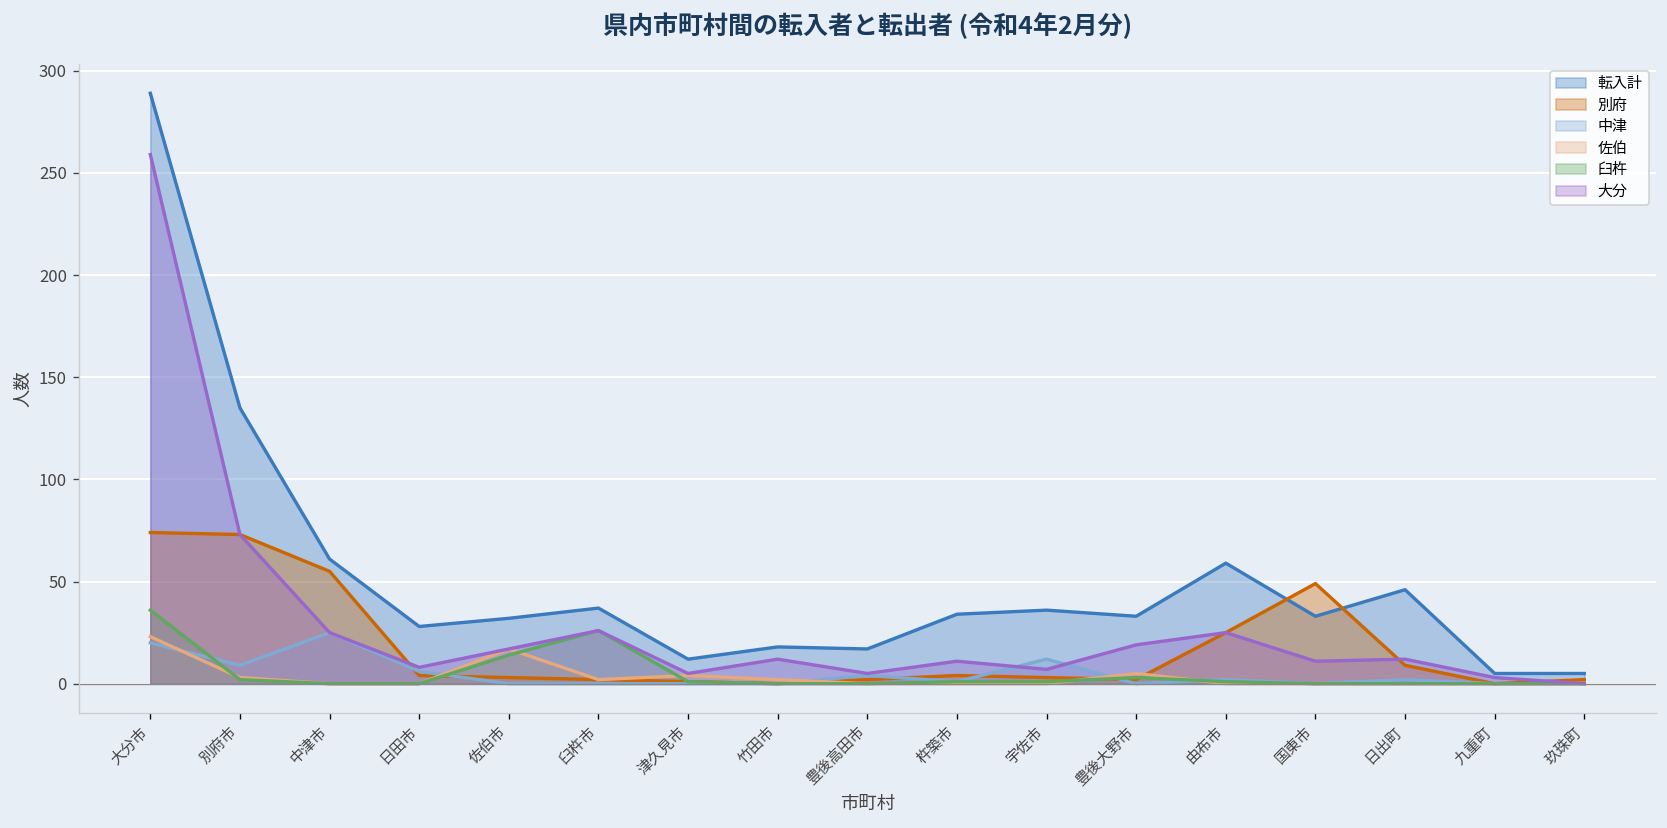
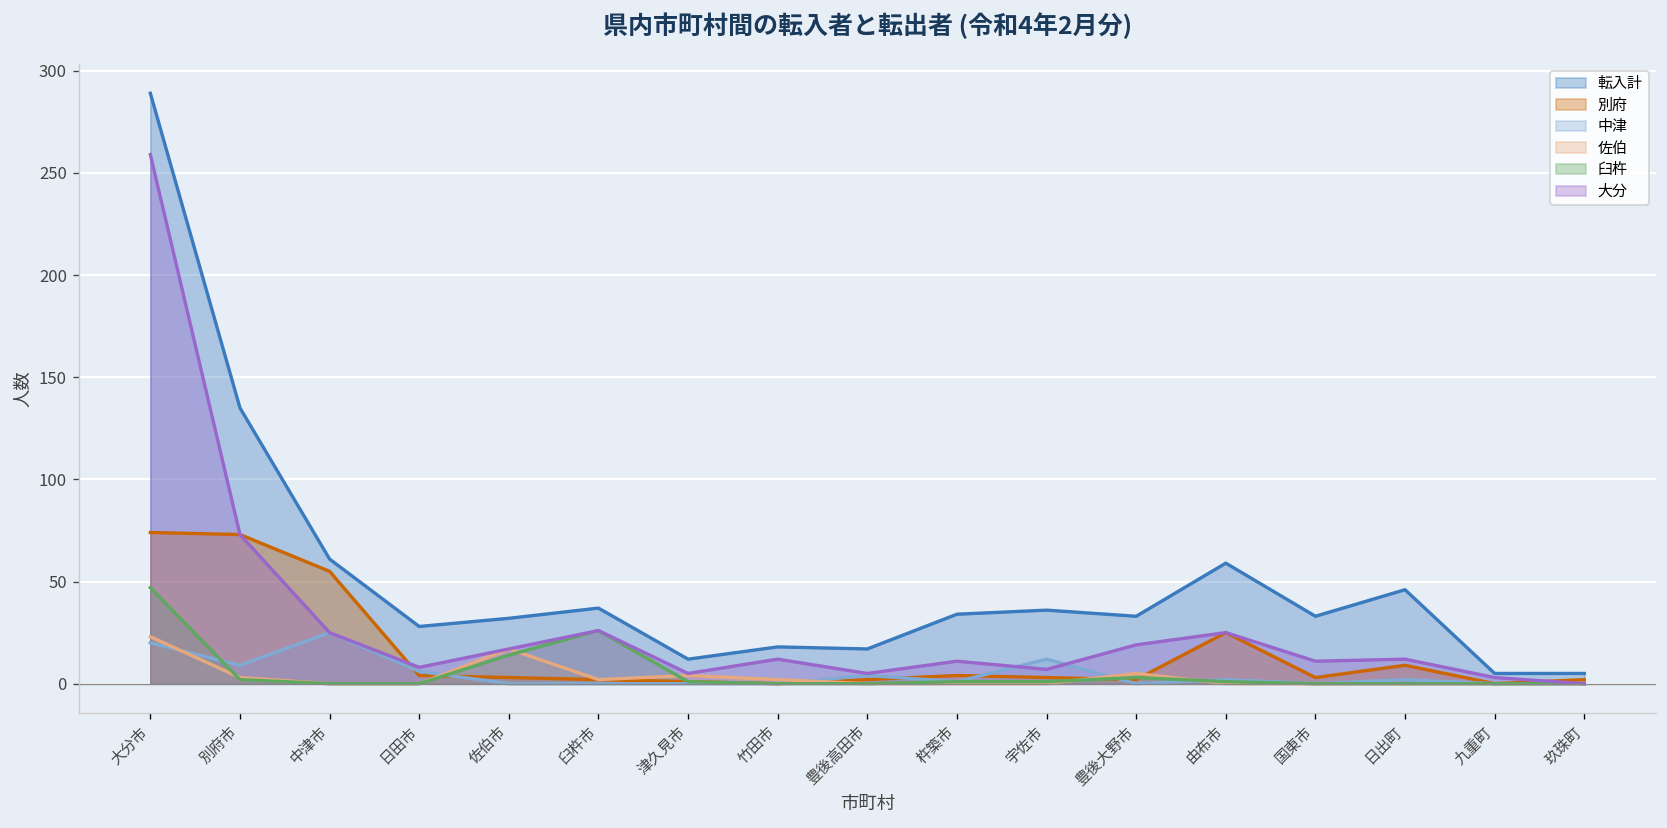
  {
    "別府": {
      "大分市": 74,
      "中津市": 55,
      "日田市": 4,
      "佐伯市": 3,
      "豊後高田市": 2,
      "杵築市": 4,
      "宇佐市": 3,
-     "国東市": 49,
+     "国東市": 3,
      "日出町": 9,
      "玖珠町": 2
    },
    "佐伯": {
      "大分市": 23,
      "竹田市": 2,
      "豊後大野市": 5
    },
    "臼杵": {
-     "大分市": 36,
+     "大分市": 47,
      "佐伯市": 14
    }
  }
